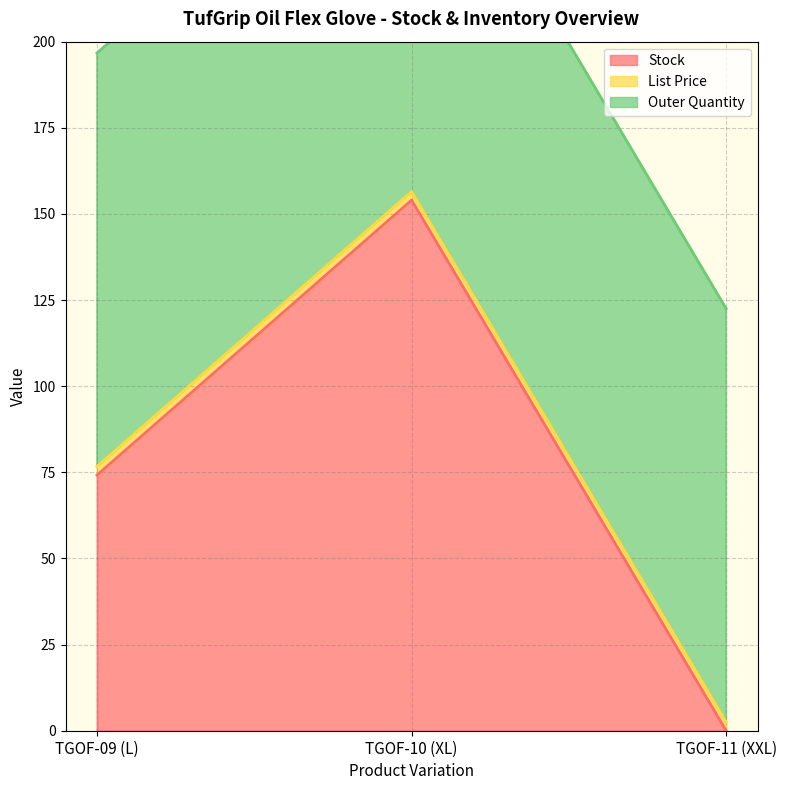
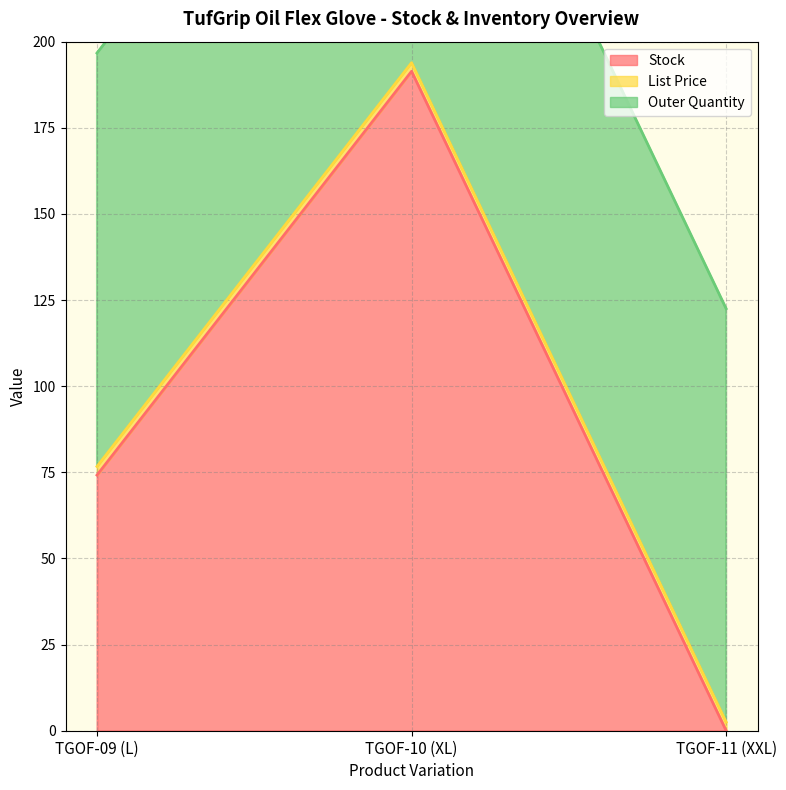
  {
    "Stock": {
      "TGOF-09 (L)": 74,
-     "TGOF-10 (XL)": 154,
+     "TGOF-10 (XL)": 191,
      "TGOF-11 (XXL)": 0
    },
    "List Price": {
      "TGOF-09 (L)": 3,
      "TGOF-10 (XL)": 3,
      "TGOF-11 (XXL)": 3
    },
    "Outer Quantity": {
      "TGOF-09 (L)": 120,
      "TGOF-11 (XXL)": 120
    }
  }
